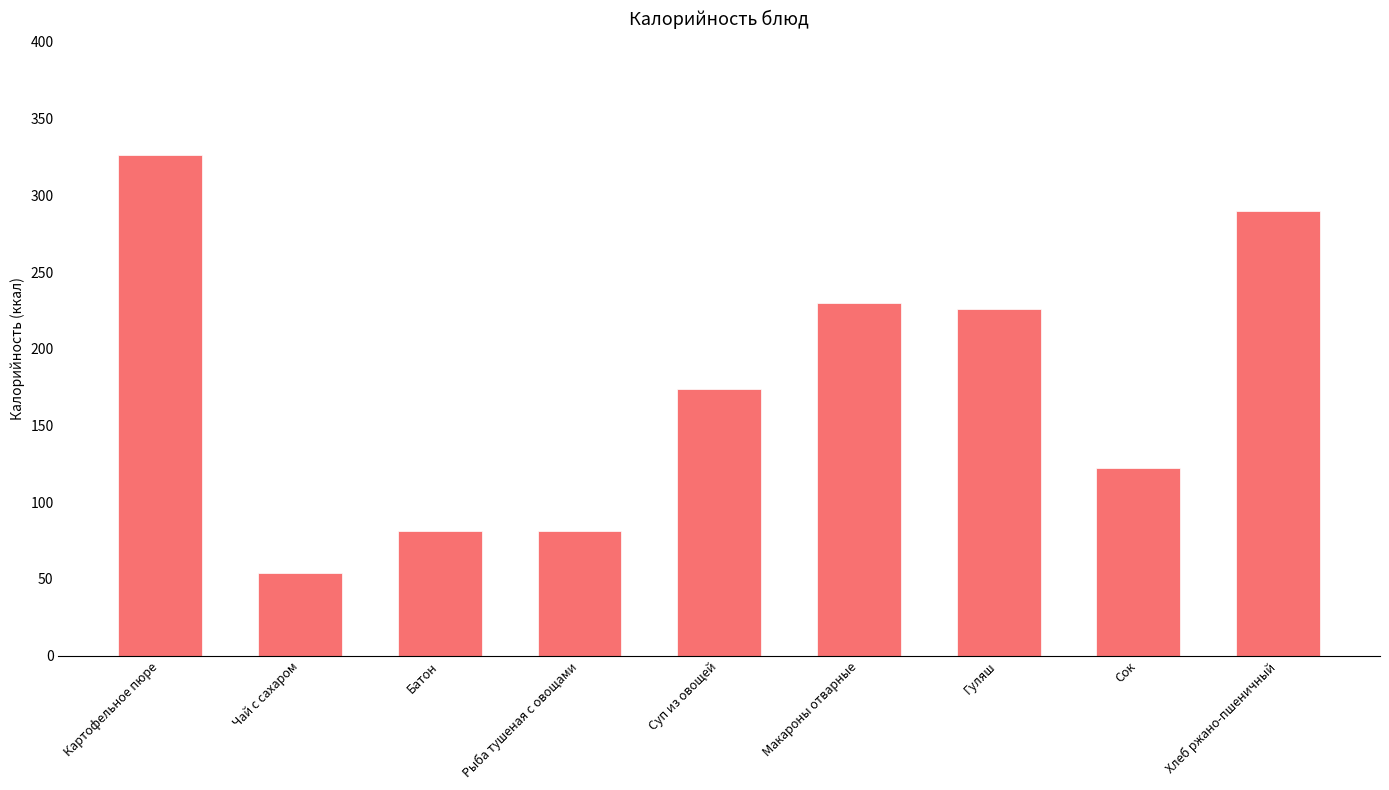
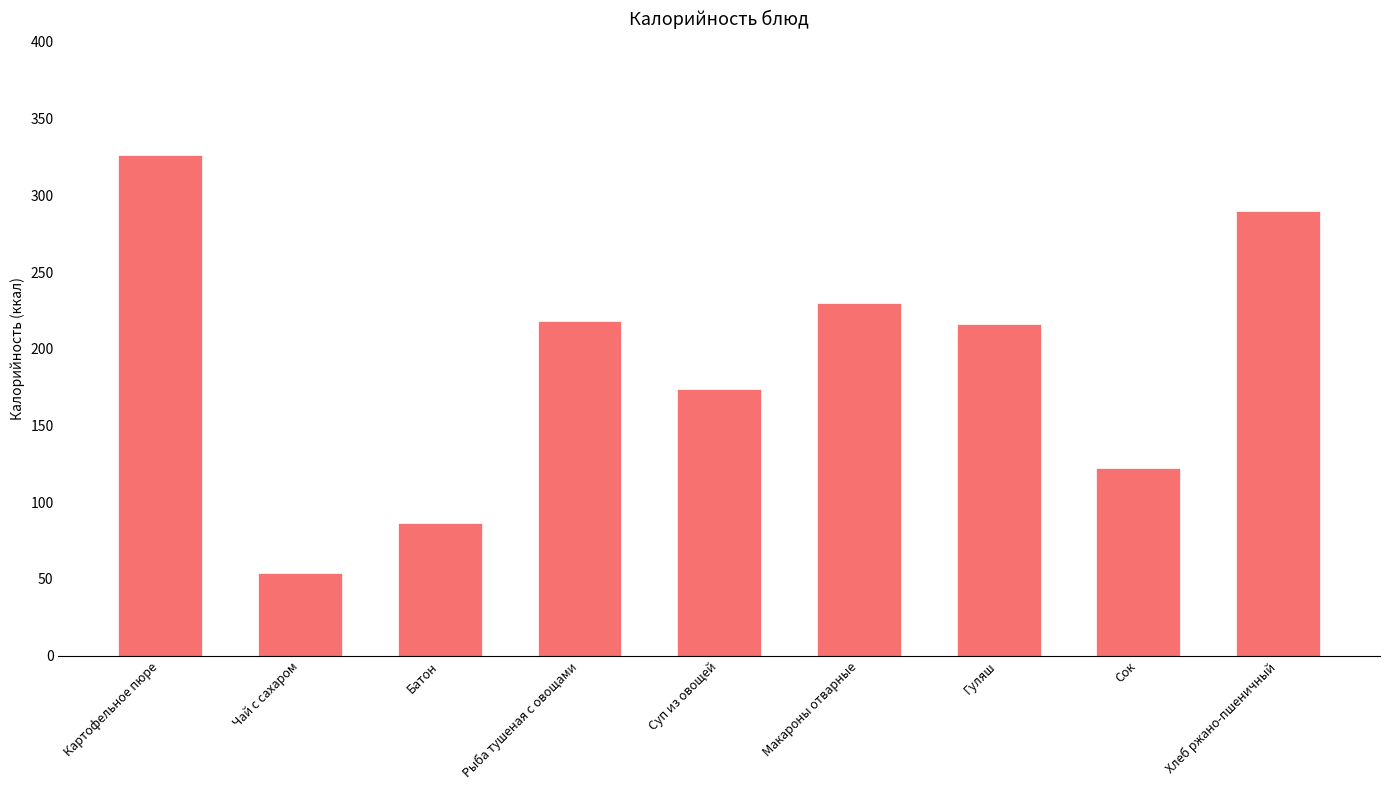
  {
    "Картофельное пюре": 326,
    "Чай с сахаром": 54,
-   "Батон": 81,
-   "Рыба тушеная с овощами": 81,
+   "Батон": 86,
+   "Рыба тушеная с овощами": 218,
    "Суп из овощей": 174,
    "Макароны отварные": 230,
-   "Гуляш": 226,
+   "Гуляш": 216,
    "Сок": 122,
    "Хлеб ржано-пшеничный": 290
  }
